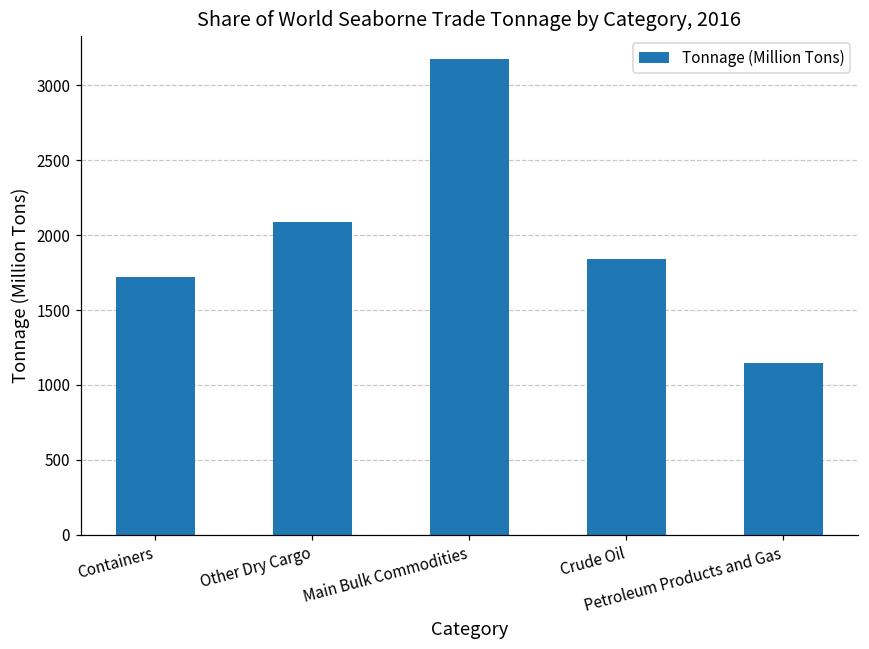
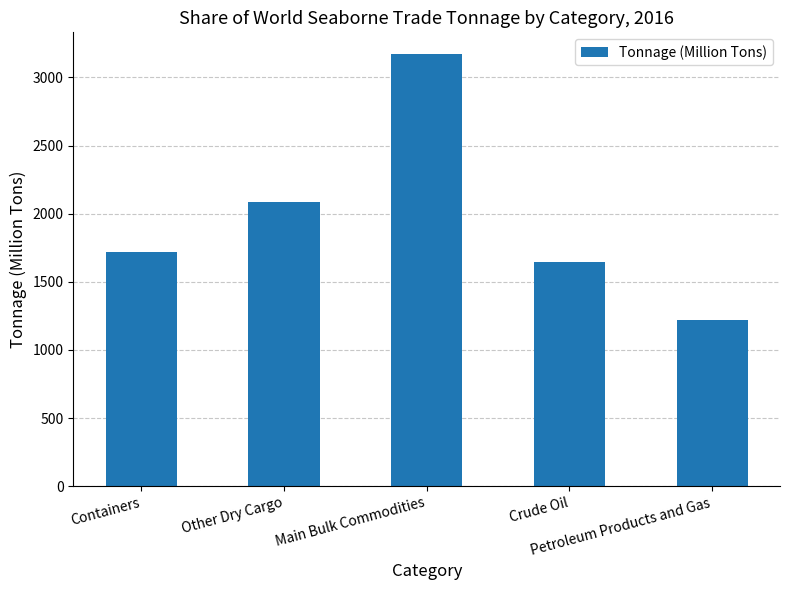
  {
    "Containers": 1720,
    "Other Dry Cargo": 2090,
    "Main Bulk Commodities": 3170,
-   "Crude Oil": 1840,
-   "Petroleum Products and Gas": 1150
+   "Crude Oil": 1640,
+   "Petroleum Products and Gas": 1220
  }
